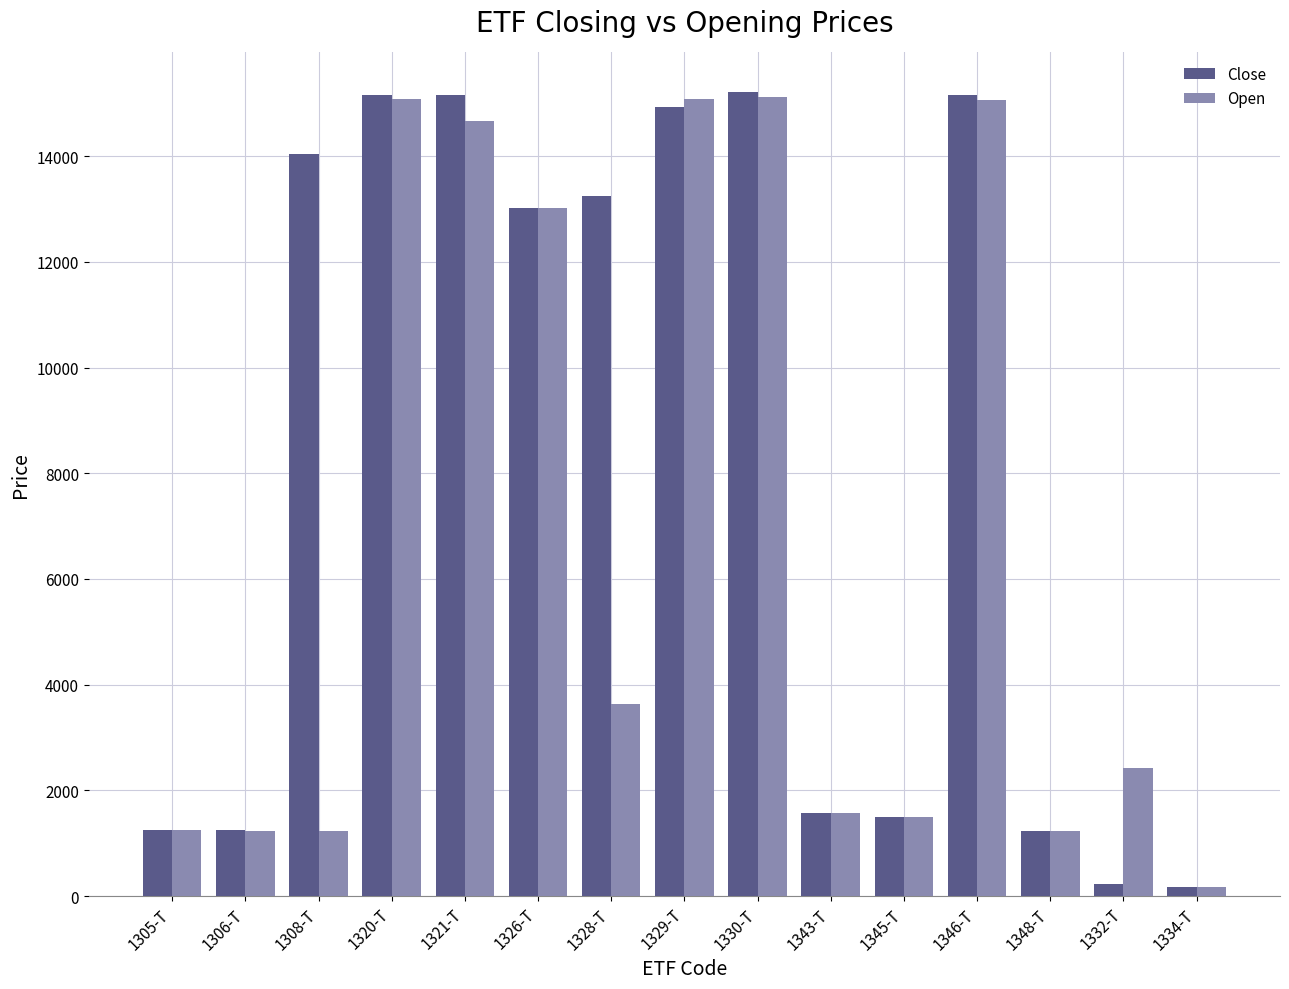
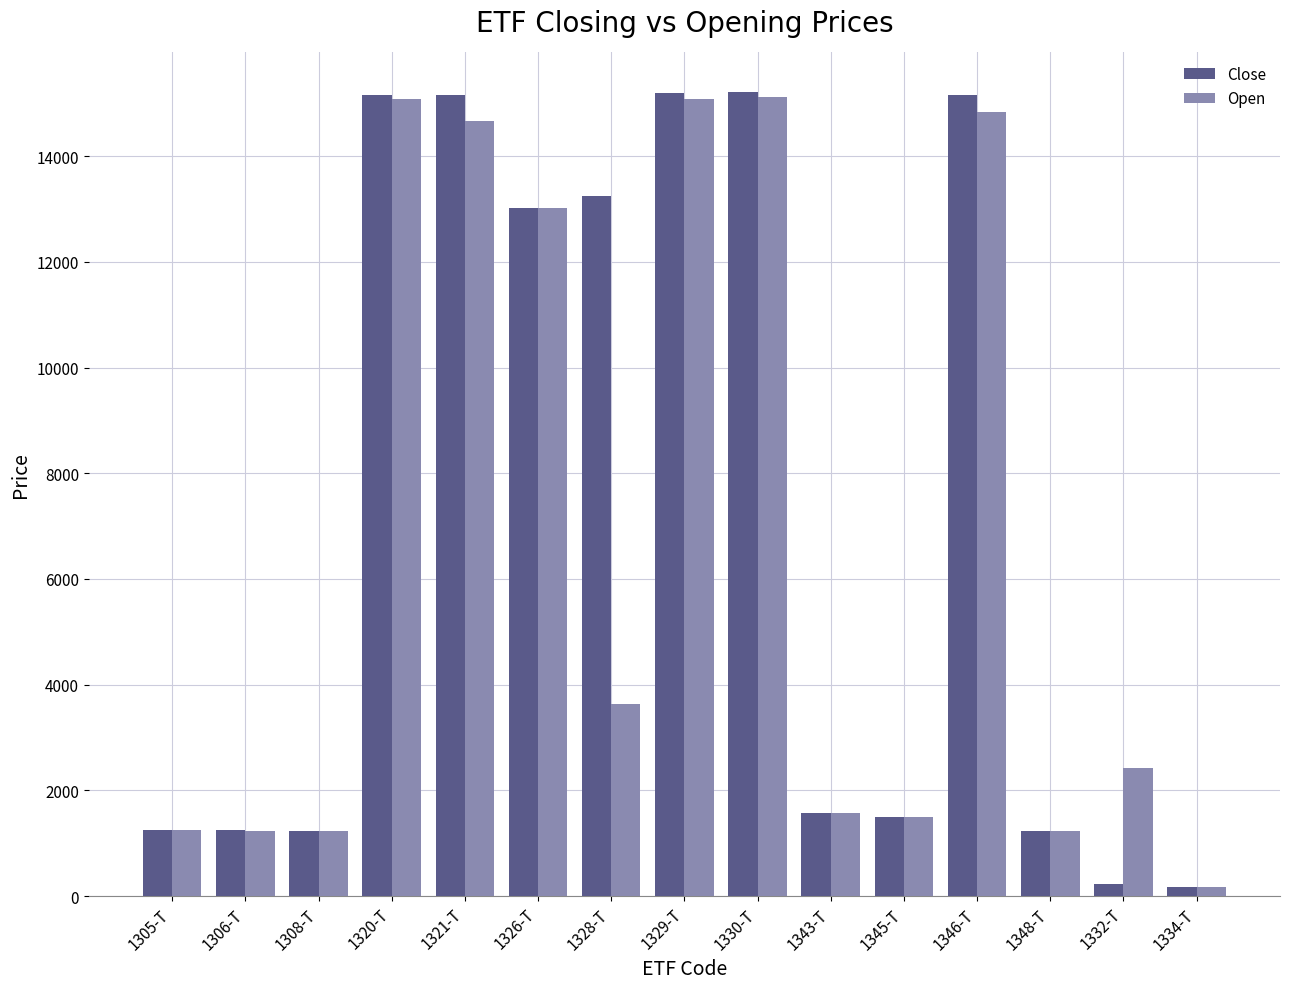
  {
    "Close": {
      "1305-T": 1300,
      "1306-T": 1200,
-     "1308-T": 14000,
+     "1308-T": 1200,
      "1320-T": 15200,
      "1321-T": 15200,
      "1326-T": 13000,
      "1328-T": 13200,
-     "1329-T": 14900,
+     "1329-T": 15200,
      "1330-T": 15200,
      "1343-T": 1600,
      "1345-T": 1500,
      "1346-T": 15200,
      "1348-T": 1200,
      "1332-T": 200,
      "1334-T": 200
    },
    "Open": {
      "1305-T": 1300,
      "1306-T": 1200,
      "1308-T": 1200,
      "1320-T": 15100,
      "1321-T": 14700,
      "1326-T": 13000,
      "1328-T": 3600,
      "1329-T": 15100,
      "1330-T": 15100,
      "1343-T": 1600,
      "1345-T": 1500,
-     "1346-T": 15100,
+     "1346-T": 14800,
      "1348-T": 1200,
      "1332-T": 2400,
      "1334-T": 200
    }
  }
